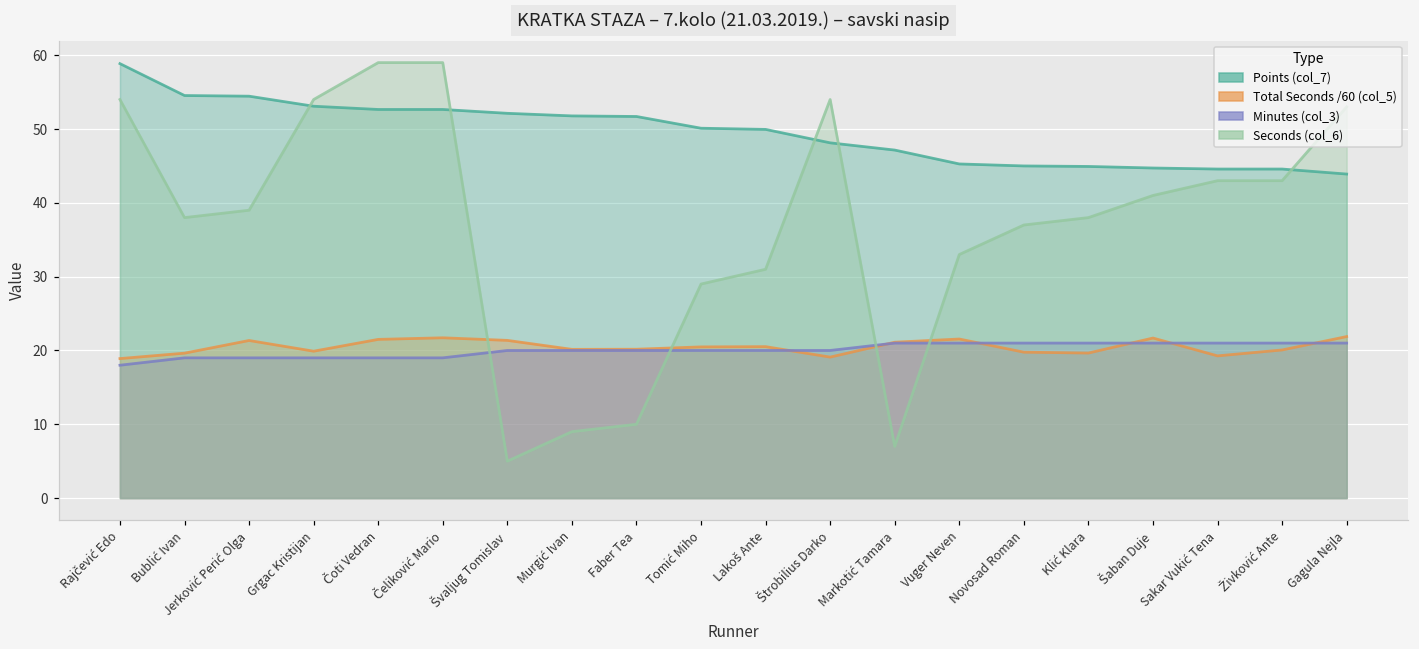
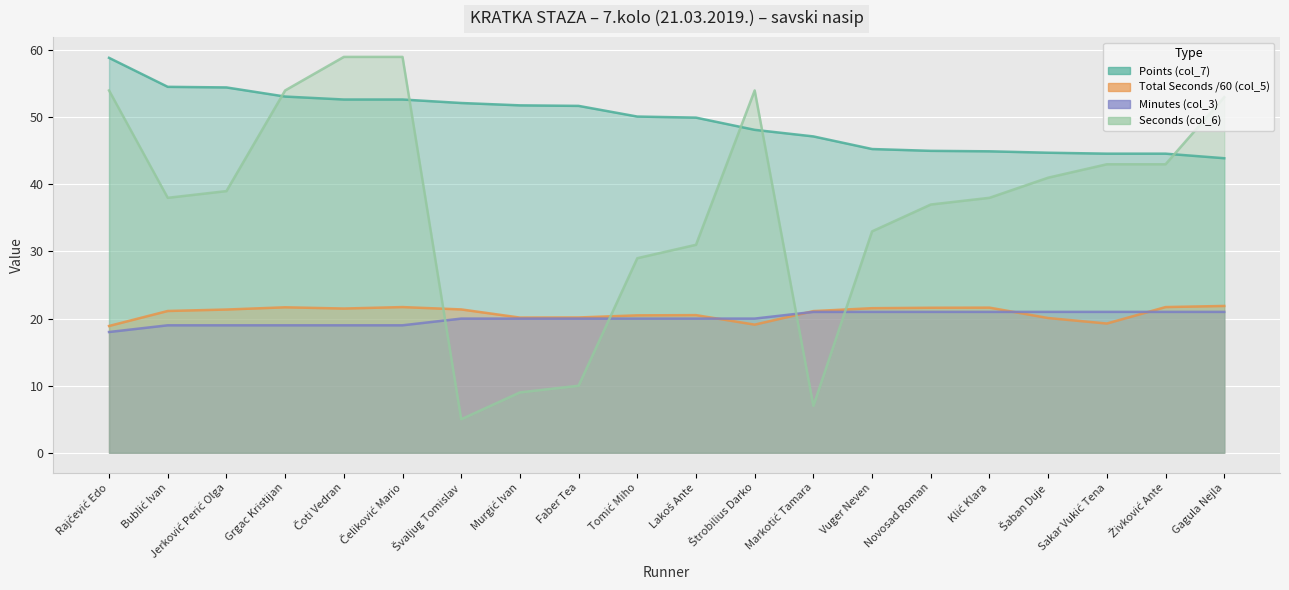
  {
    "Total Seconds /60 (col_5)": {
      "Rajčević Edo": 19,
-     "Bublić Ivan": 20,
+     "Bublić Ivan": 21,
      "Jerković Perić Olga": 21,
-     "Grgac Kristijan": 20,
+     "Grgac Kristijan": 22,
      "Čoti Vedran": 22,
      "Čeliković Mario": 22,
      "Švaljug Tomislav": 21,
      "Tomić Miho": 20,
      "Lakoš Ante": 21,
      "Štrobilius Darko": 19,
      "Vuger Neven": 22,
-     "Novosad Roman": 20,
-     "Klić Klara": 20,
-     "Šaban Duje": 22,
+     "Novosad Roman": 22,
+     "Klić Klara": 22,
+     "Šaban Duje": 20,
      "Sakar Vukić Tena": 19,
-     "Živković Ante": 20,
+     "Živković Ante": 22,
      "Gagula Nejla": 22
    }
  }
